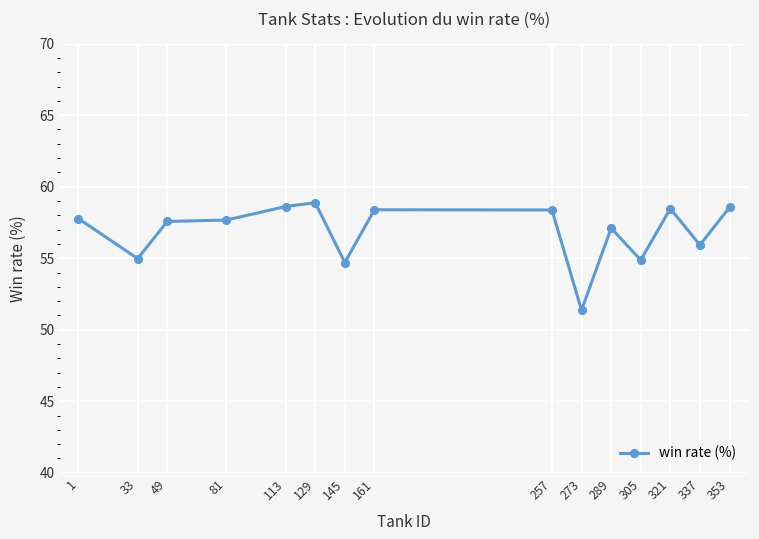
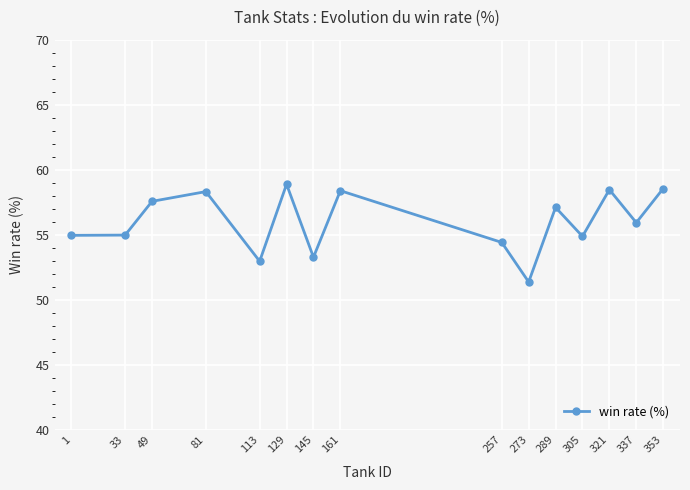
  {
-   "1": 57.8,
+   "1": 55.0,
    "33": 55.0,
    "49": 57.6,
-   "81": 57.7,
-   "113": 58.6,
+   "81": 58.3,
+   "113": 53.0,
    "129": 58.9,
-   "145": 54.7,
+   "145": 53.3,
    "161": 58.4,
-   "257": 58.4,
+   "257": 54.4,
    "273": 51.4,
    "289": 57.1,
    "305": 54.9,
    "321": 58.5,
    "337": 55.9,
    "353": 58.6
  }
